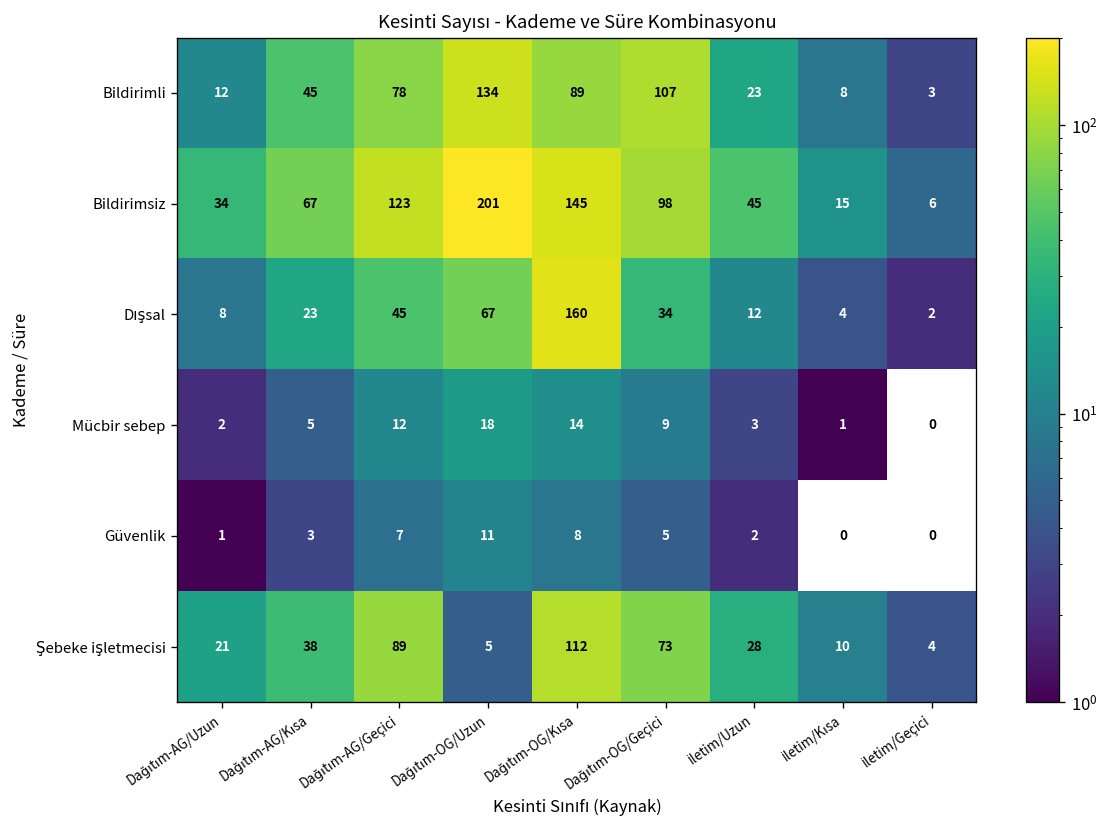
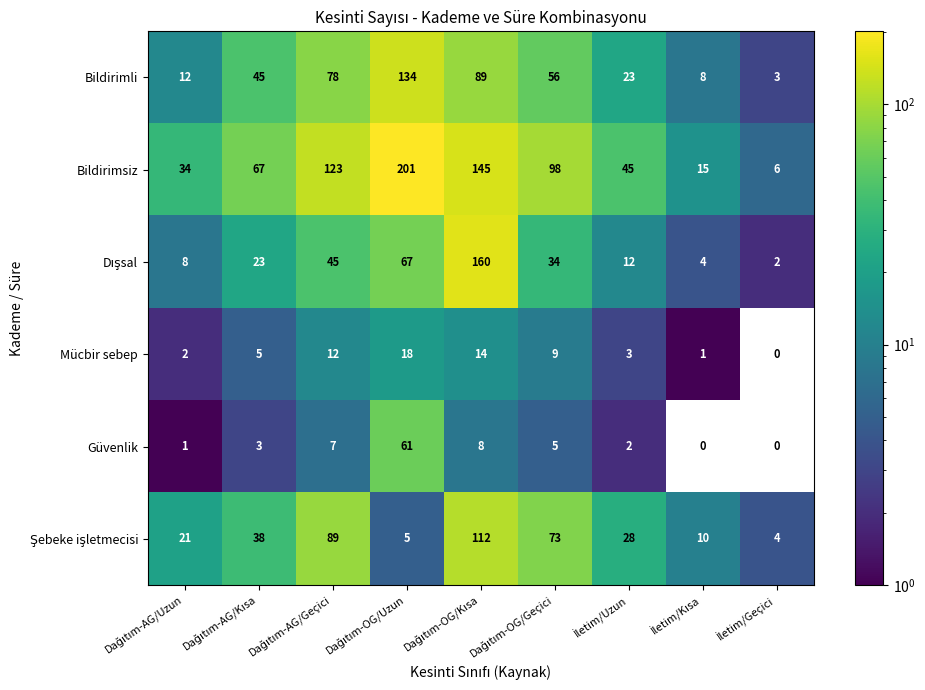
  {
    "Bildirimli": {
      "Dağıtım-AG/Uzun": 12,
      "Dağıtım-AG/Kısa": 45,
      "Dağıtım-AG/Geçici": 78,
      "Dağıtım-OG/Uzun": 134,
      "Dağıtım-OG/Kısa": 89,
-     "Dağıtım-OG/Geçici": 107,
+     "Dağıtım-OG/Geçici": 56,
      "İletim/Uzun": 23,
      "İletim/Kısa": 8,
      "İletim/Geçici": 3
    },
    "Bildirimsiz": {
      "Dağıtım-AG/Uzun": 34,
      "Dağıtım-AG/Kısa": 67,
      "Dağıtım-AG/Geçici": 123,
      "Dağıtım-OG/Uzun": 201,
      "Dağıtım-OG/Kısa": 145,
      "Dağıtım-OG/Geçici": 98,
      "İletim/Uzun": 45,
      "İletim/Kısa": 15,
      "İletim/Geçici": 6
    },
    "Dışsal": {
      "Dağıtım-AG/Uzun": 8,
      "Dağıtım-AG/Kısa": 23,
      "Dağıtım-AG/Geçici": 45,
      "Dağıtım-OG/Uzun": 67,
      "Dağıtım-OG/Kısa": 160,
      "Dağıtım-OG/Geçici": 34,
      "İletim/Uzun": 12,
      "İletim/Kısa": 4,
      "İletim/Geçici": 2
    },
    "Mücbir sebep": {
      "Dağıtım-AG/Uzun": 2,
      "Dağıtım-AG/Kısa": 5,
      "Dağıtım-AG/Geçici": 12,
      "Dağıtım-OG/Uzun": 18,
      "Dağıtım-OG/Kısa": 14,
      "Dağıtım-OG/Geçici": 9,
      "İletim/Uzun": 3,
      "İletim/Kısa": 1,
      "İletim/Geçici": 0
    },
    "Güvenlik": {
      "Dağıtım-AG/Uzun": 1,
      "Dağıtım-AG/Kısa": 3,
      "Dağıtım-AG/Geçici": 7,
-     "Dağıtım-OG/Uzun": 11,
+     "Dağıtım-OG/Uzun": 61,
      "Dağıtım-OG/Kısa": 8,
      "Dağıtım-OG/Geçici": 5,
      "İletim/Uzun": 2,
      "İletim/Kısa": 0,
      "İletim/Geçici": 0
    },
    "Şebeke işletmecisi": {
      "Dağıtım-AG/Uzun": 21,
      "Dağıtım-AG/Kısa": 38,
      "Dağıtım-AG/Geçici": 89,
      "Dağıtım-OG/Uzun": 5,
      "Dağıtım-OG/Kısa": 112,
      "Dağıtım-OG/Geçici": 73,
      "İletim/Uzun": 28,
      "İletim/Kısa": 10,
      "İletim/Geçici": 4
    }
  }
